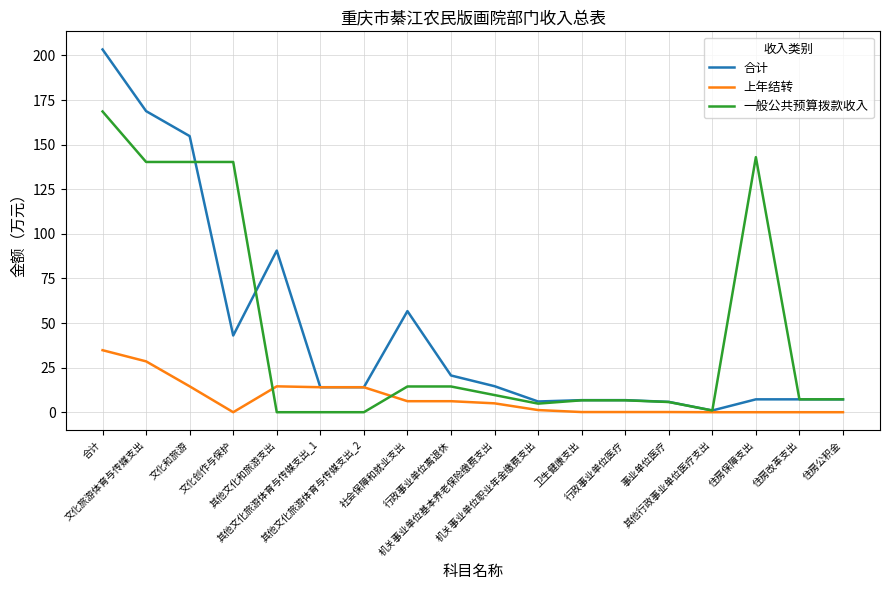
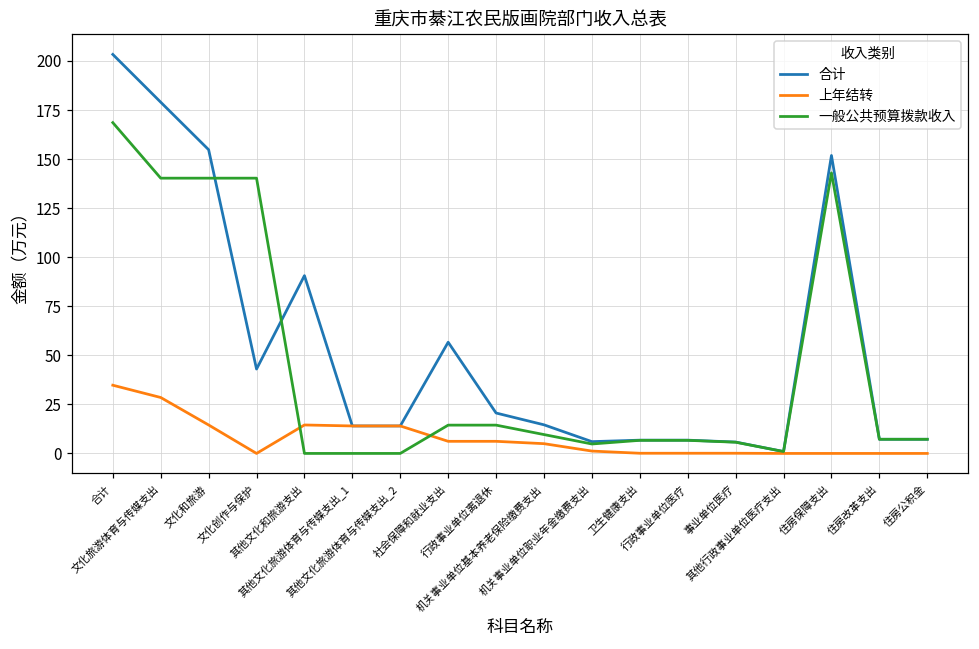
  {
    "合计": {
      "合计": 203,
-     "文化旅游体育与传媒支出": 169,
+     "文化旅游体育与传媒支出": 179,
      "文化和旅游": 155,
      "文化创作与保护": 43,
      "其他文化和旅游支出": 91,
      "社会保障和就业支出": 57,
      "行政事业单位离退休": 21,
      "机关事业单位基本养老保险缴费支出": 15,
-     "住房保障支出": 7
+     "住房保障支出": 152
    },
    "上年结转": {
      "合计": 35,
      "文化旅游体育与传媒支出": 29,
      "文化和旅游": 15,
      "文化创作与保护": 0,
      "其他文化和旅游支出": 15,
      "社会保障和就业支出": 6,
      "行政事业单位离退休": 6,
      "机关事业单位基本养老保险缴费支出": 5,
      "机关事业单位职业年金缴费支出": 1,
      "卫生健康支出": 0,
      "行政事业单位医疗": 0,
      "事业单位医疗": 0,
      "住房保障支出": 0,
      "住房改革支出": 0,
      "住房公积金": 0
    },
    "一般公共预算拨款收入": {
      "合计": 169,
      "文化旅游体育与传媒支出": 140,
      "文化和旅游": 140,
      "文化创作与保护": 140,
      "其他文化和旅游支出": 0,
      "其他文化旅游体育与传媒支出_1": 0,
      "其他文化旅游体育与传媒支出_2": 0,
      "社会保障和就业支出": 14,
      "行政事业单位离退休": 14,
      "机关事业单位基本养老保险缴费支出": 10,
      "住房保障支出": 143
    }
  }
